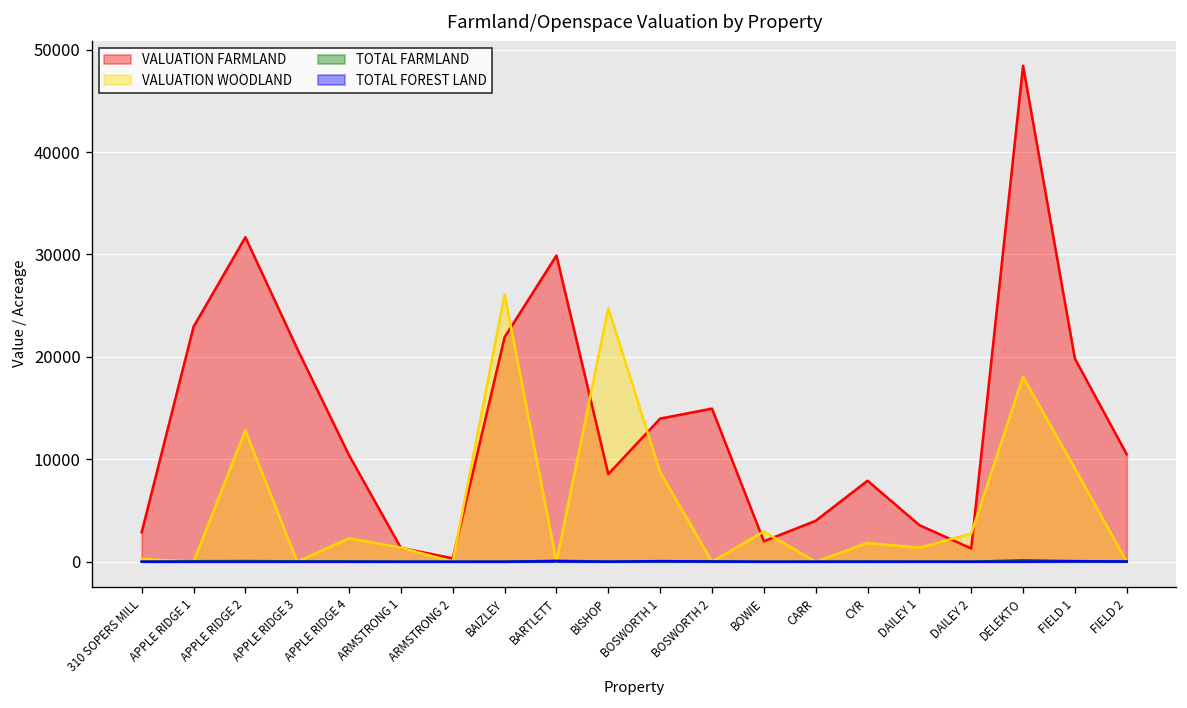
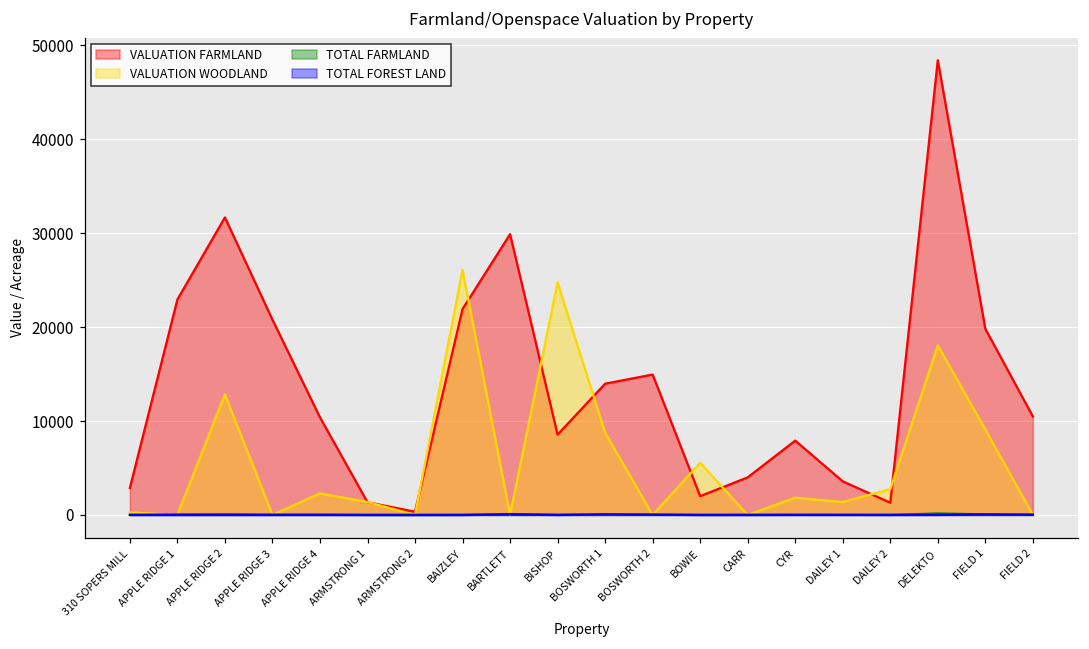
  {
    "VALUATION FARMLAND": {
      "310 SOPERS MILL": 3000,
      "APPLE RIDGE 1": 23000,
      "APPLE RIDGE 2": 32000,
      "APPLE RIDGE 3": 21000,
      "APPLE RIDGE 4": 10000,
      "ARMSTRONG 2": 0,
      "BAIZLEY": 22000,
      "BARTLETT": 30000,
      "BISHOP": 9000,
      "BOSWORTH 1": 14000,
      "BOSWORTH 2": 15000,
      "BOWIE": 2000,
      "CARR": 4000,
      "CYR": 8000,
      "DAILEY 1": 4000,
      "DAILEY 2": 1000,
      "DELEKTO": 48000,
      "FIELD 1": 20000,
      "FIELD 2": 10000
    },
    "VALUATION WOODLAND": {
      "APPLE RIDGE 2": 13000,
      "APPLE RIDGE 4": 2000,
      "BAIZLEY": 26000,
      "BISHOP": 25000,
      "BOSWORTH 1": 9000,
-     "BOWIE": 3000,
+     "BOWIE": 6000,
      "CYR": 2000,
      "DAILEY 1": 1000,
      "DAILEY 2": 3000,
      "DELEKTO": 18000,
      "FIELD 1": 9000
    }
  }
